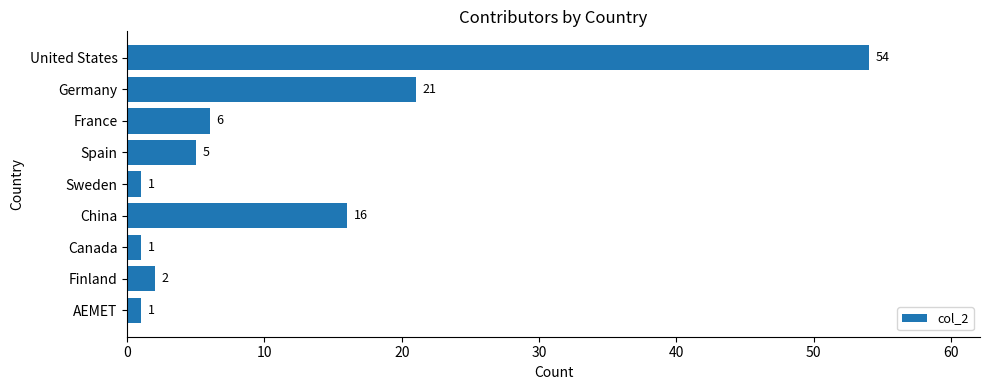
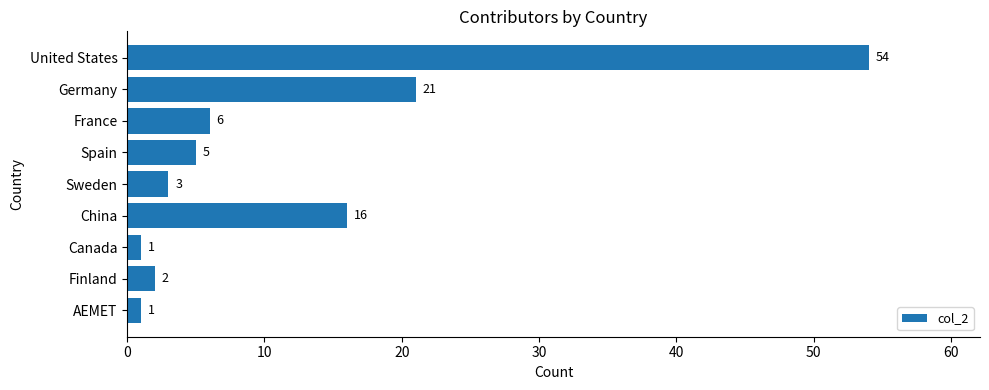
  {
    "United States": 54,
    "Germany": 21,
    "France": 6,
    "Spain": 5,
-   "Sweden": 1,
+   "Sweden": 3,
    "China": 16,
    "Canada": 1,
    "Finland": 2,
    "AEMET": 1
  }
